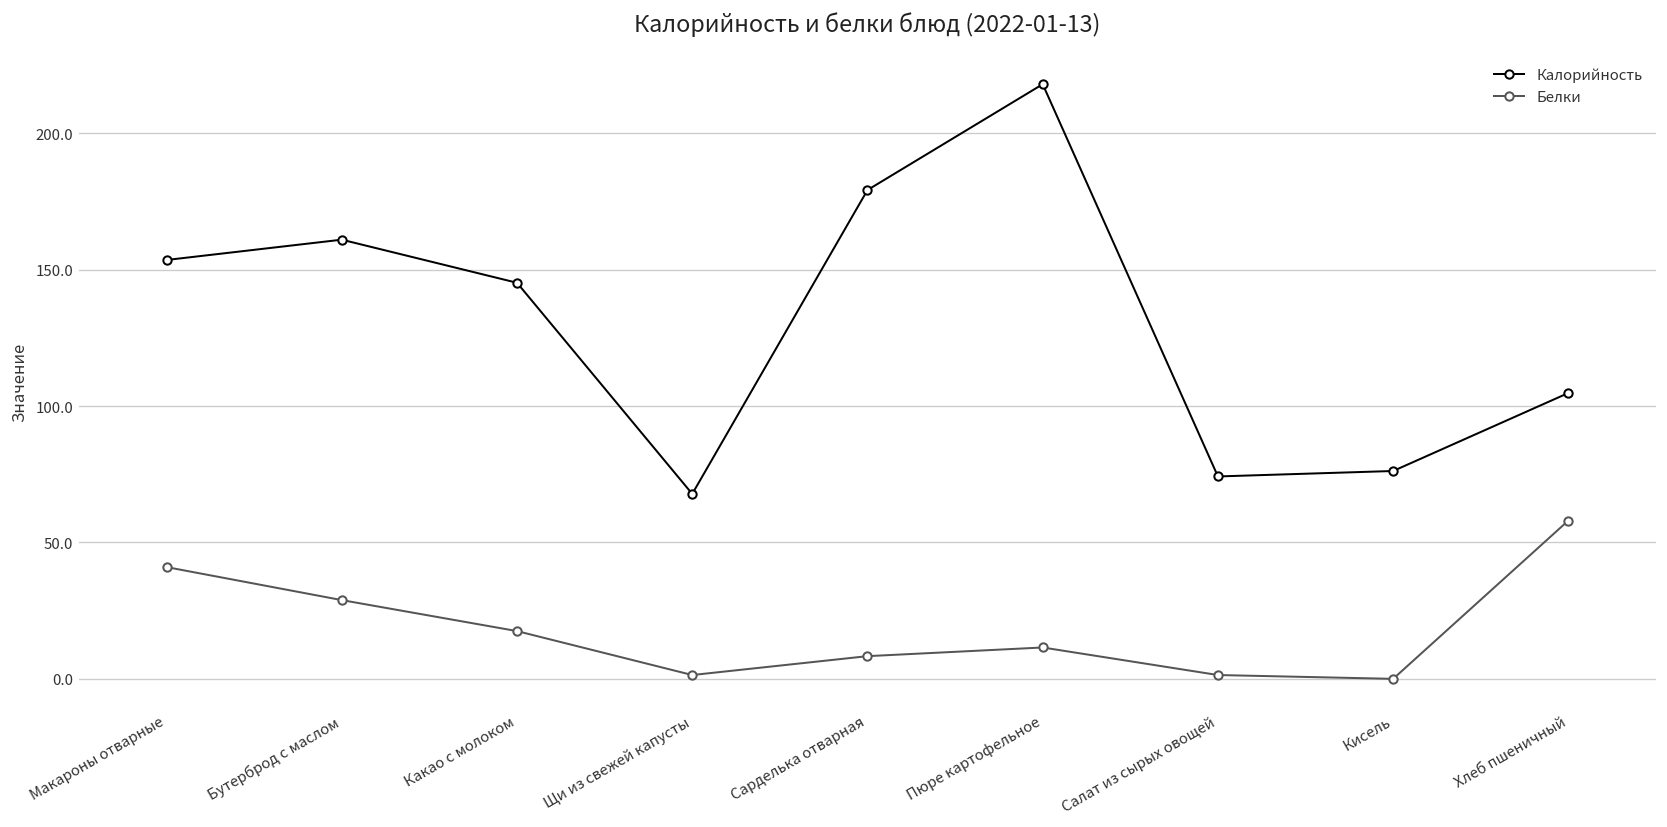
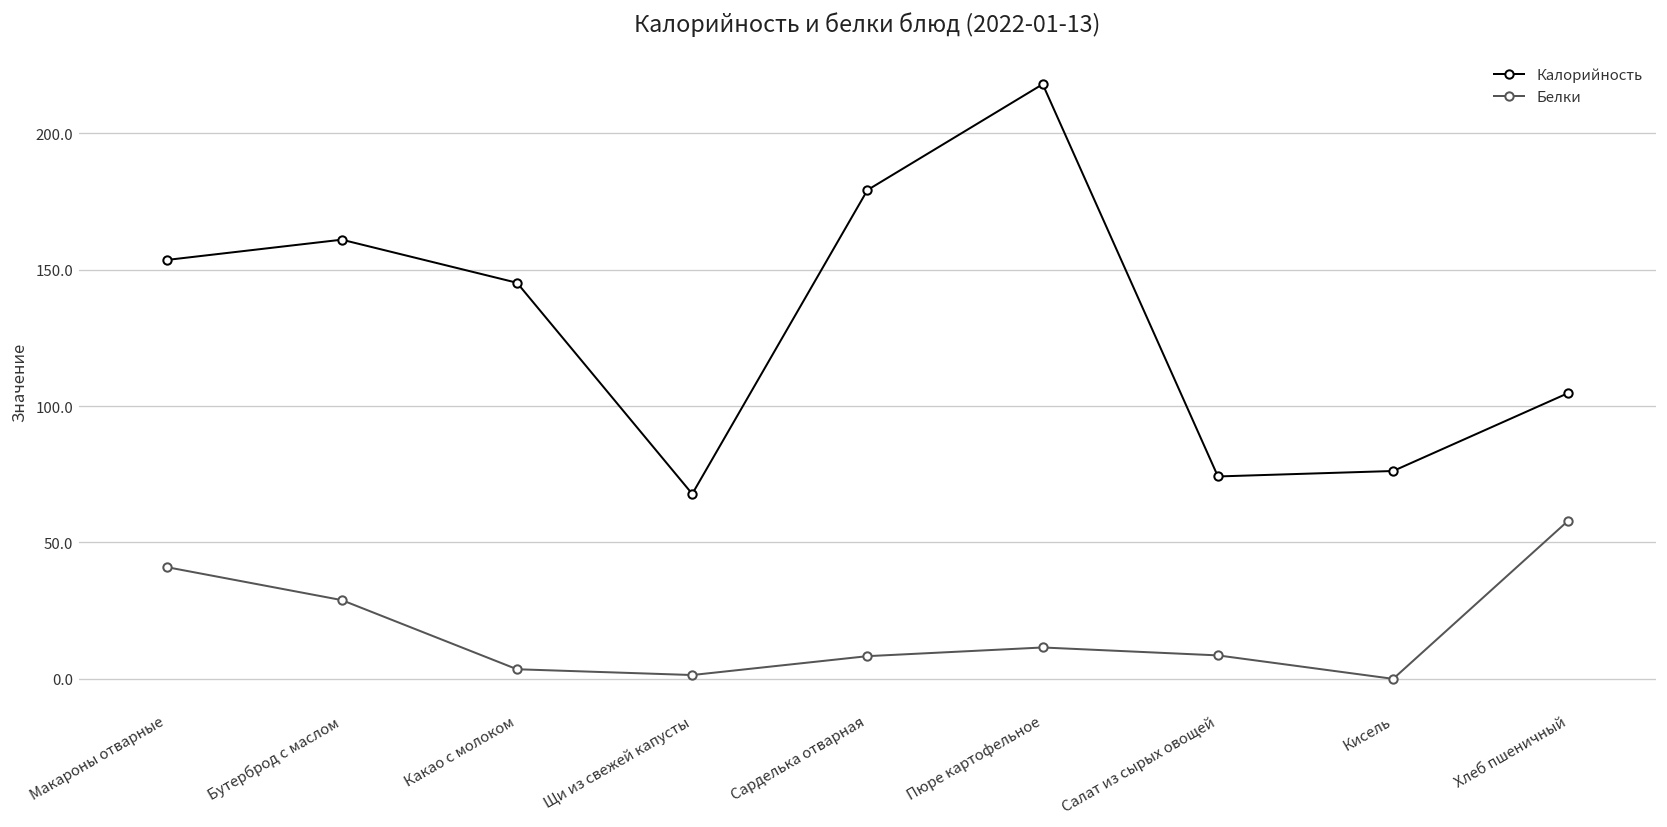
  {
    "Калорийность": {
      "Макароны отварные": 154,
      "Бутерброд с маслом": 161,
      "Какао с молоком": 145,
      "Щи из свежей капусты": 68,
      "Сарделька отварная": 179,
      "Пюре картофельное": 218,
      "Салат из сырых овощей": 74,
      "Кисель": 76,
      "Хлеб пшеничный": 105
    },
    "Белки": {
      "Макароны отварные": 41,
      "Бутерброд с маслом": 29,
-     "Какао с молоком": 18,
+     "Какао с молоком": 4,
      "Щи из свежей капусты": 1,
      "Сарделька отварная": 8,
      "Пюре картофельное": 12,
-     "Салат из сырых овощей": 1,
+     "Салат из сырых овощей": 9,
      "Кисель": 0,
      "Хлеб пшеничный": 58
    }
  }
